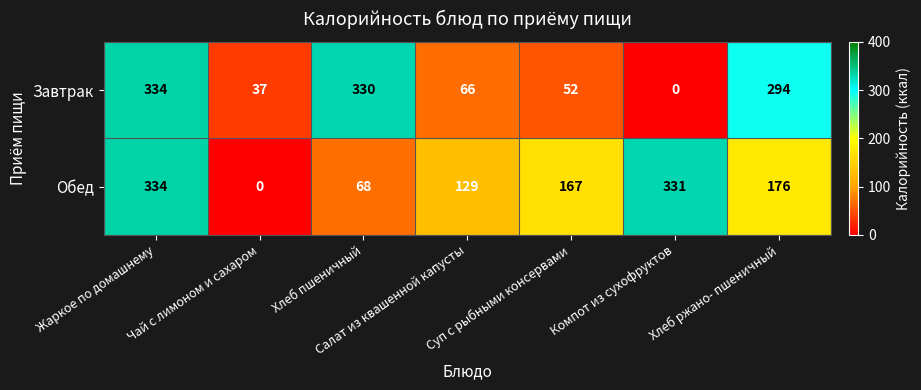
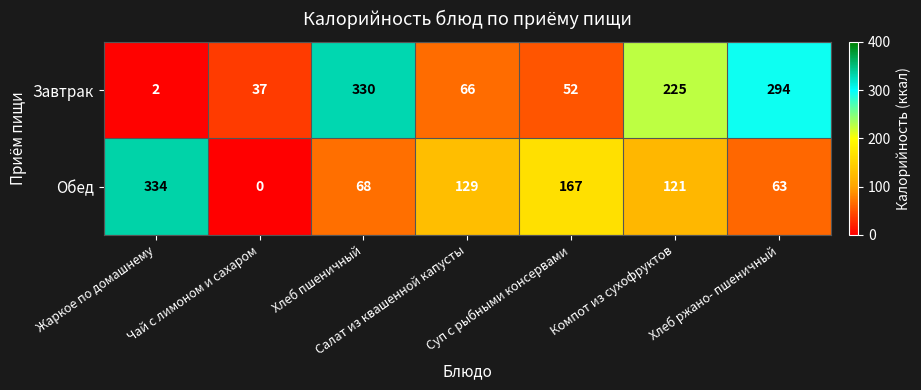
  {
    "Завтрак": {
-     "Жаркое по домашнему": 334,
+     "Жаркое по домашнему": 2,
      "Чай с лимоном и сахаром": 37,
      "Хлеб пшеничный": 330,
      "Салат из квашенной капусты": 66,
      "Суп с рыбными консервами": 52,
-     "Компот из сухофруктов": 0,
+     "Компот из сухофруктов": 225,
      "Хлеб ржано- пшеничный": 294
    },
    "Обед": {
      "Жаркое по домашнему": 334,
      "Чай с лимоном и сахаром": 0,
      "Хлеб пшеничный": 68,
      "Салат из квашенной капусты": 129,
      "Суп с рыбными консервами": 167,
-     "Компот из сухофруктов": 331,
-     "Хлеб ржано- пшеничный": 176
+     "Компот из сухофруктов": 121,
+     "Хлеб ржано- пшеничный": 63
    }
  }
